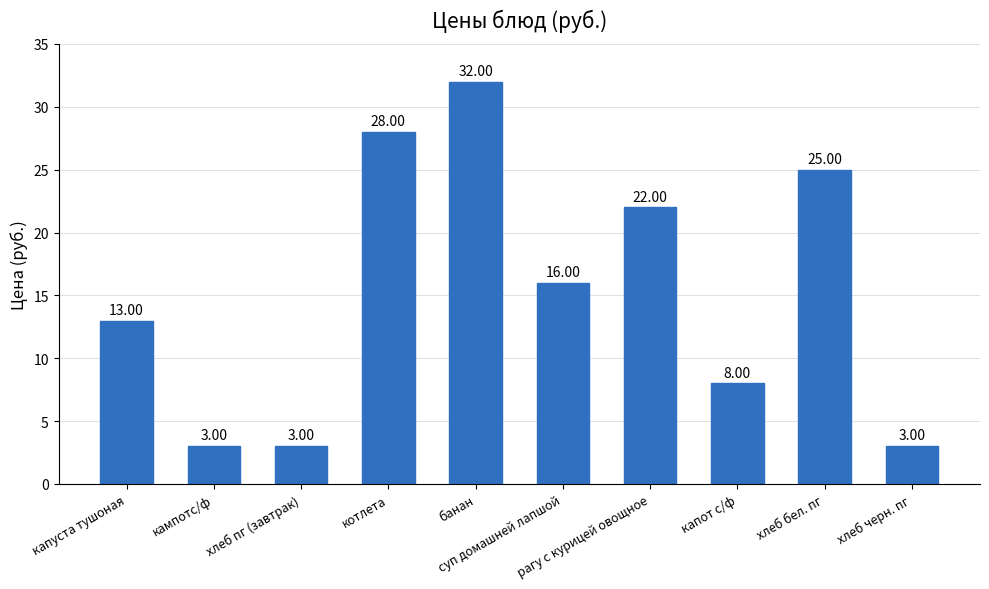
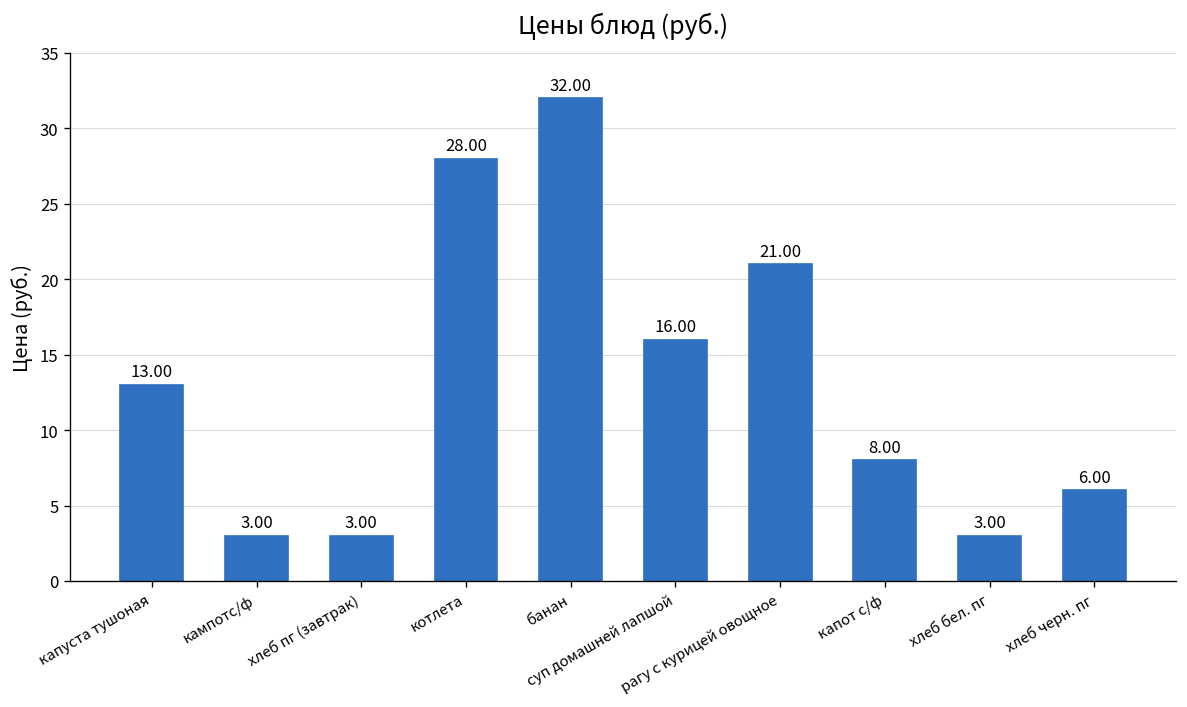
  {
    "капуста тушоная": 13.00,
    "кампотс/ф": 3.00,
    "хлеб пг (завтрак)": 3.00,
    "котлета": 28.00,
    "банан": 32.00,
    "суп домашней лапшой": 16.00,
-   "рагу с курицей овощное": 22.00,
+   "рагу с курицей овощное": 21.00,
    "капот с/ф": 8.00,
-   "хлеб бел. пг": 25.00,
-   "хлеб черн. пг": 3.00
+   "хлеб бел. пг": 3.00,
+   "хлеб черн. пг": 6.00
  }
